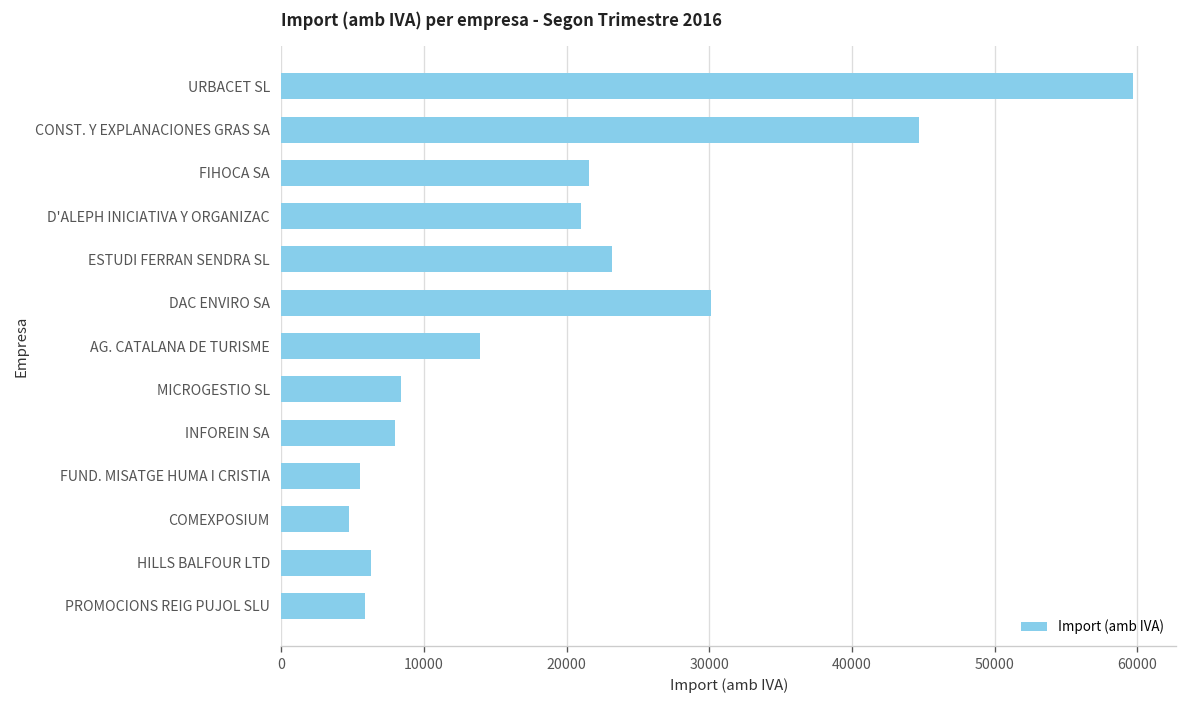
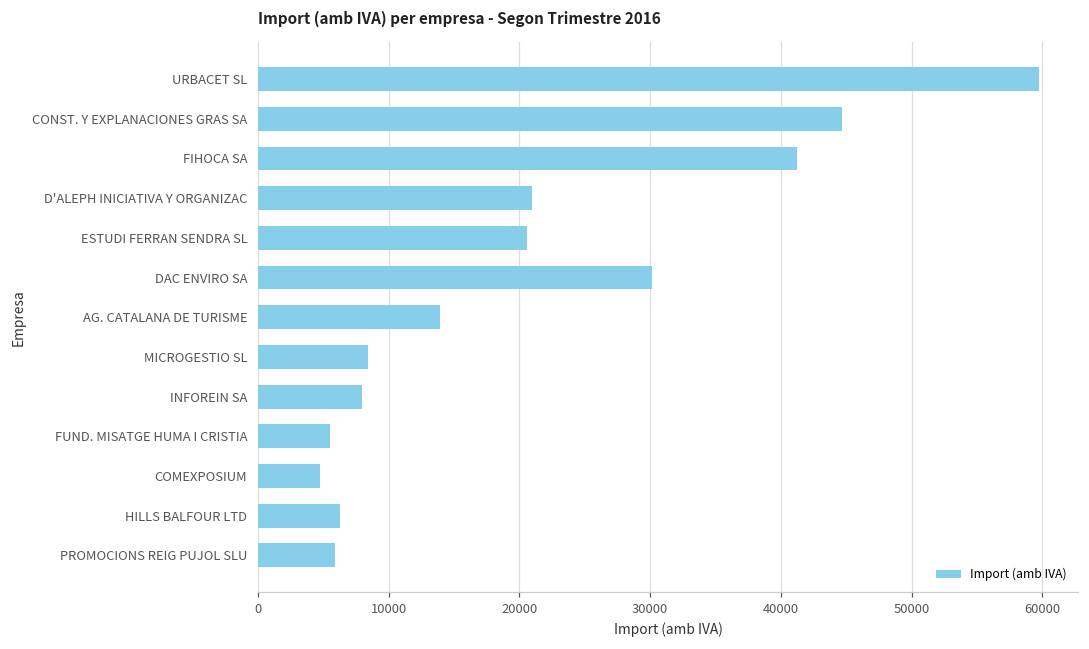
  {
    "URBACET SL": 59700,
    "CONST. Y EXPLANACIONES GRAS SA": 44700,
-   "FIHOCA SA": 21600,
+   "FIHOCA SA": 41200,
    "D'ALEPH INICIATIVA Y ORGANIZAC": 21000,
-   "ESTUDI FERRAN SENDRA SL": 23200,
+   "ESTUDI FERRAN SENDRA SL": 20600,
    "DAC ENVIRO SA": 30100,
    "AG. CATALANA DE TURISME": 13900,
    "MICROGESTIO SL": 8400,
    "INFOREIN SA": 8000,
    "FUND. MISATGE HUMA I CRISTIA": 5500,
    "COMEXPOSIUM": 4800,
    "HILLS BALFOUR LTD": 6300,
    "PROMOCIONS REIG PUJOL SLU": 5900
  }
